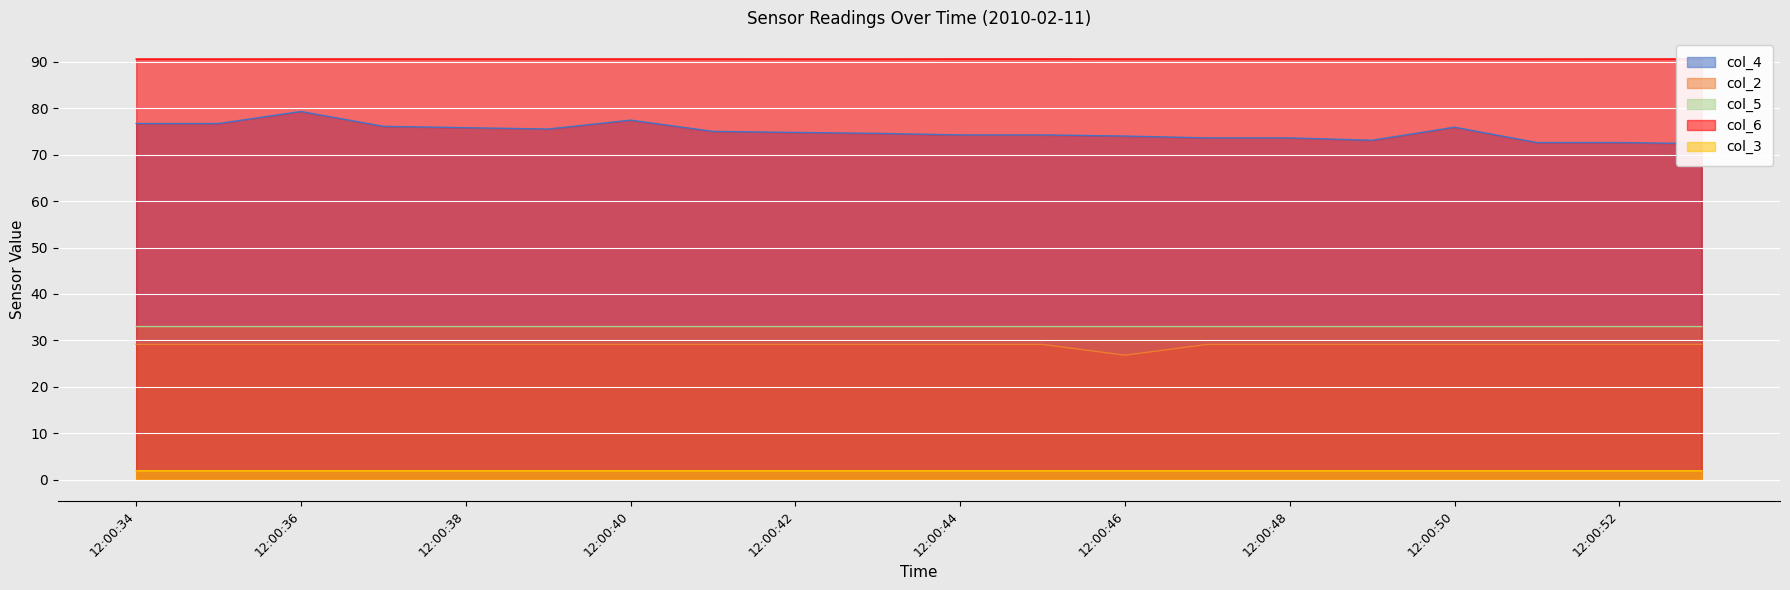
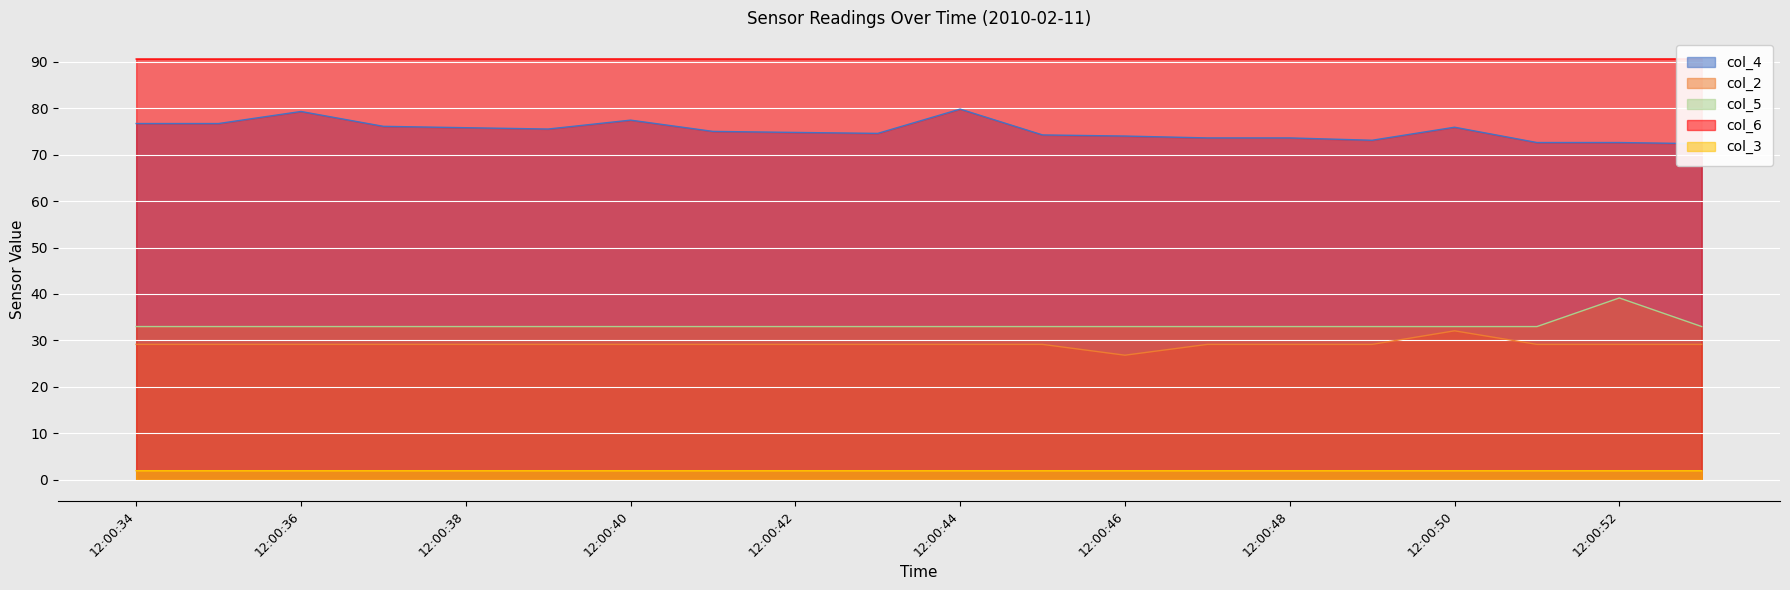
  {
    "col_4": {
      "12:00:34": 77,
      "12:00:36": 79,
      "12:00:38": 76,
      "12:00:40": 77,
      "12:00:42": 75,
-     "12:00:44": 74,
+     "12:00:44": 80,
      "12:00:46": 74,
      "12:00:48": 74,
      "12:00:50": 76,
      "12:00:52": 73
    },
    "col_2": {
      "12:00:34": 29,
      "12:00:36": 29,
      "12:00:38": 29,
      "12:00:40": 29,
      "12:00:42": 29,
      "12:00:44": 29,
      "12:00:46": 27,
      "12:00:48": 29,
-     "12:00:50": 29,
+     "12:00:50": 32,
      "12:00:52": 29
    },
    "col_5": {
      "12:00:34": 33,
      "12:00:36": 33,
      "12:00:38": 33,
      "12:00:40": 33,
      "12:00:42": 33,
      "12:00:44": 33,
      "12:00:46": 33,
      "12:00:48": 33,
      "12:00:50": 33,
-     "12:00:52": 33
+     "12:00:52": 39
    },
    "col_6": {
      "12:00:34": 91,
      "12:00:36": 91,
      "12:00:38": 91,
      "12:00:40": 91,
      "12:00:42": 91,
      "12:00:44": 91,
      "12:00:46": 91,
      "12:00:48": 91,
      "12:00:50": 91,
      "12:00:52": 91
    },
    "col_3": {
      "12:00:34": 2,
      "12:00:36": 2,
      "12:00:38": 2,
      "12:00:40": 2,
      "12:00:42": 2,
      "12:00:44": 2,
      "12:00:46": 2,
      "12:00:48": 2,
      "12:00:50": 2,
      "12:00:52": 2
    }
  }
